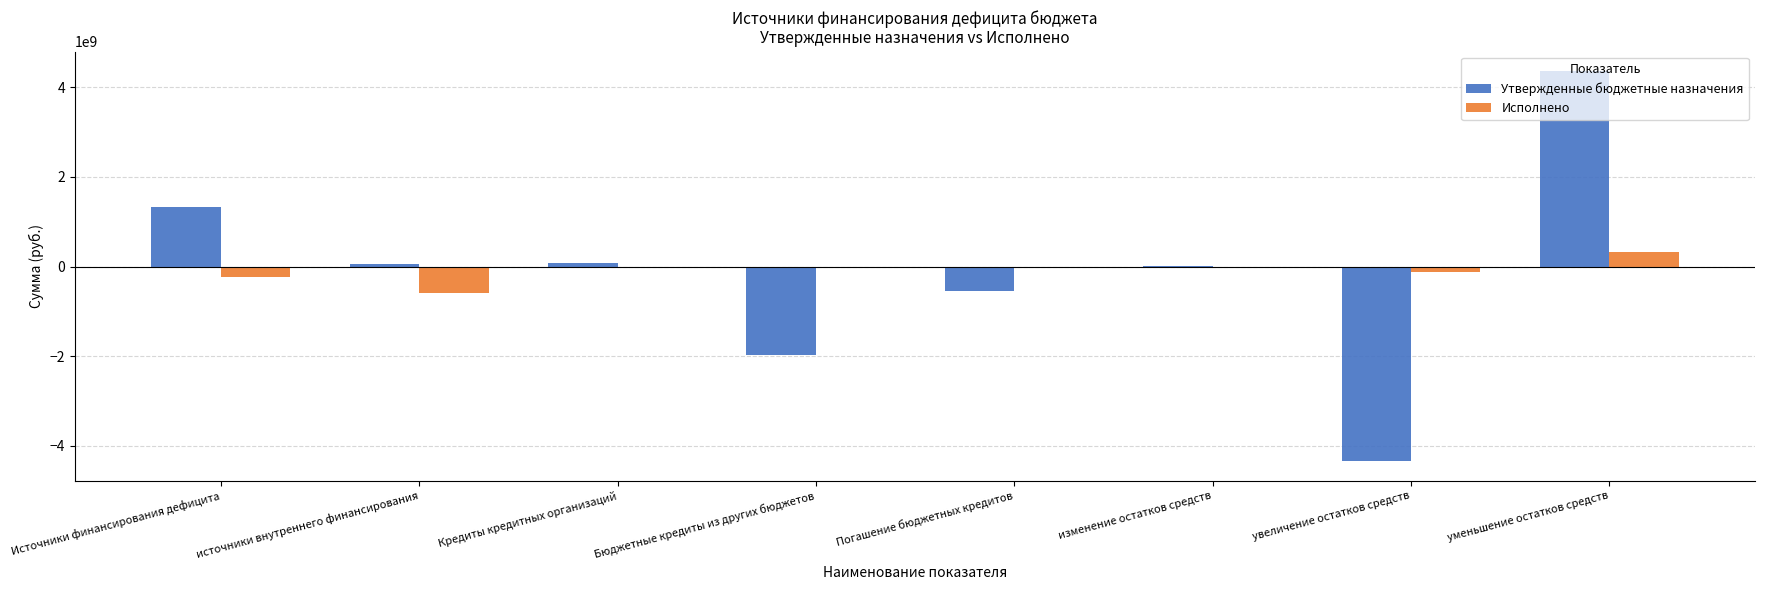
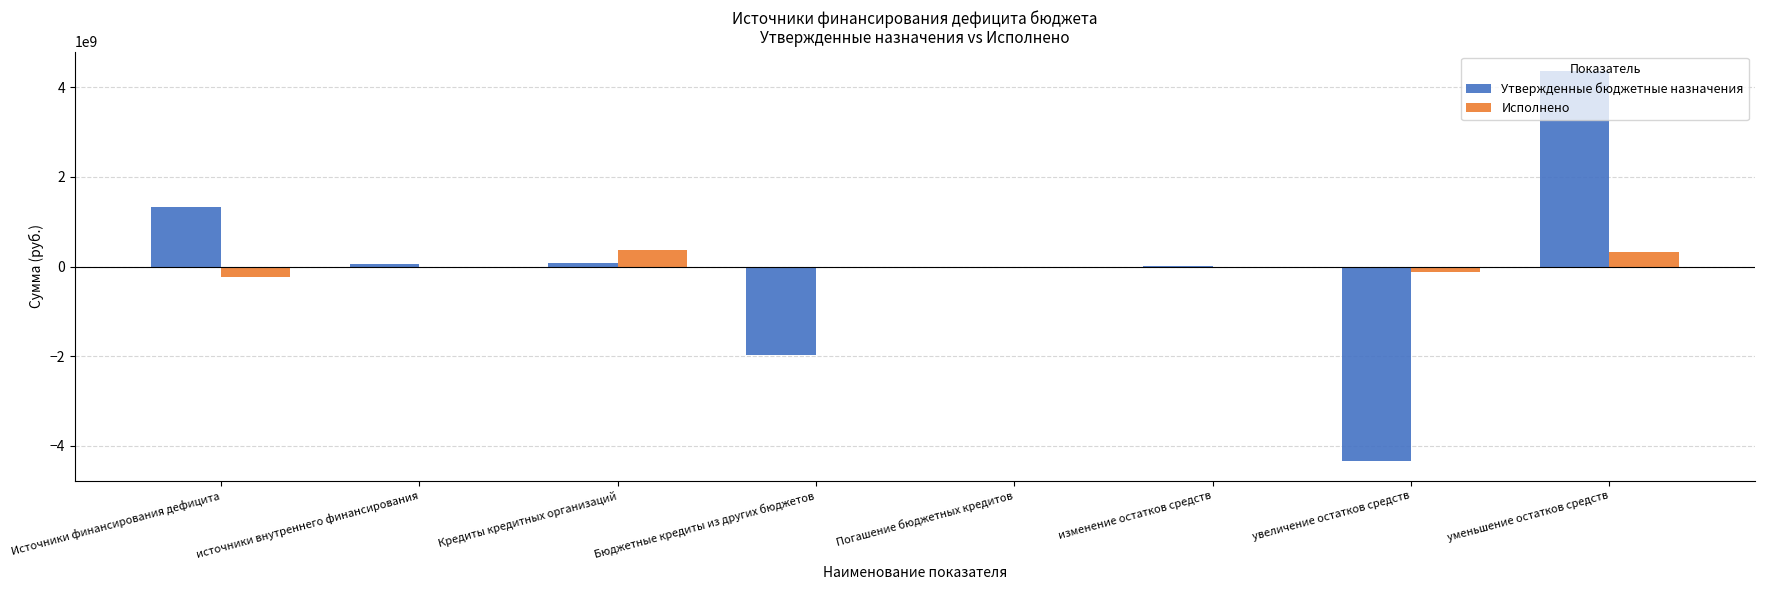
  {
    "Утвержденные бюджетные назначения": {
      "Источники финансирования дефицита": 1300000000,
      "Кредиты кредитных организаций": 100000000,
      "Бюджетные кредиты из других бюджетов": -2000000000,
-     "Погашение бюджетных кредитов": -500000000,
+     "Погашение бюджетных кредитов": 0,
      "увеличение остатков средств": -4300000000
    },
    "Исполнено": {
      "Источники финансирования дефицита": -200000000,
-     "источники внутреннего финансирования": -600000000,
-     "Кредиты кредитных организаций": 0,
+     "источники внутреннего финансирования": 0,
+     "Кредиты кредитных организаций": 400000000,
      "увеличение остатков средств": -100000000,
      "уменьшение остатков средств": 300000000
    }
  }
